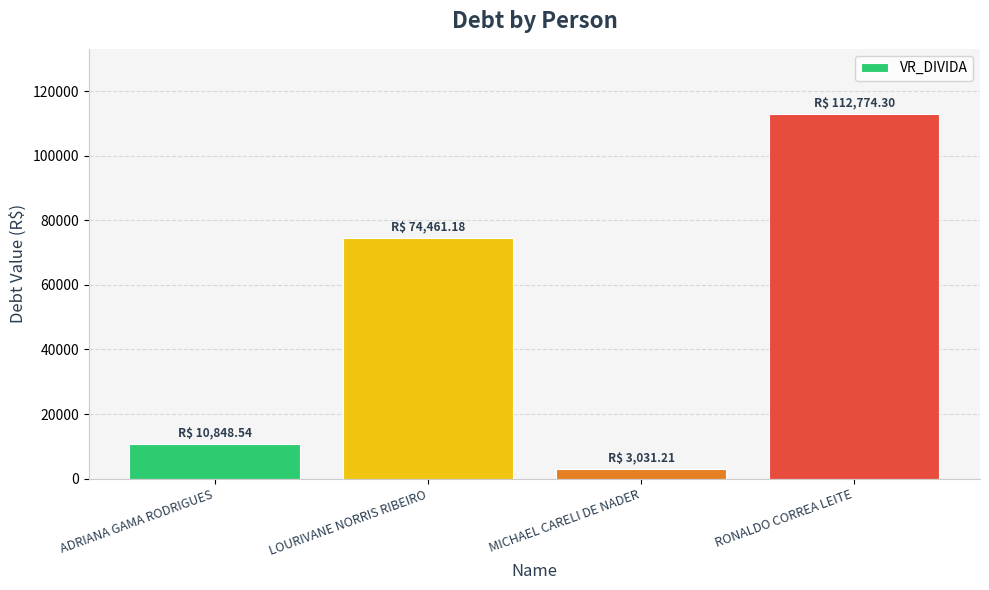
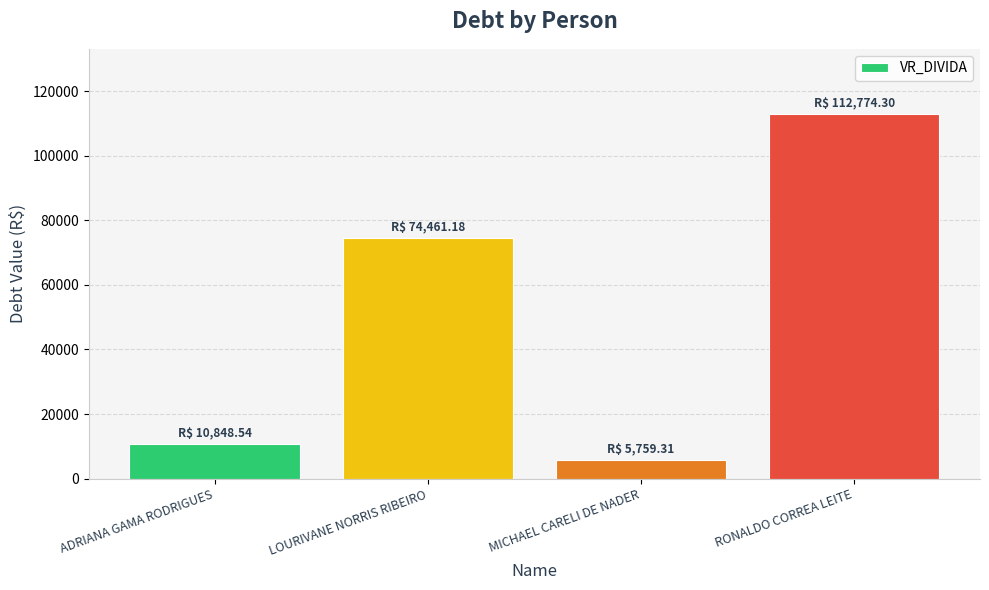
  {
    "ADRIANA GAMA RODRIGUES": "10,848.54",
    "LOURIVANE NORRIS RIBEIRO": "74,461.18",
-   "MICHAEL CARELI DE NADER": "3,031.21",
+   "MICHAEL CARELI DE NADER": "5,759.31",
    "RONALDO CORREA LEITE": "112,774.30"
  }
